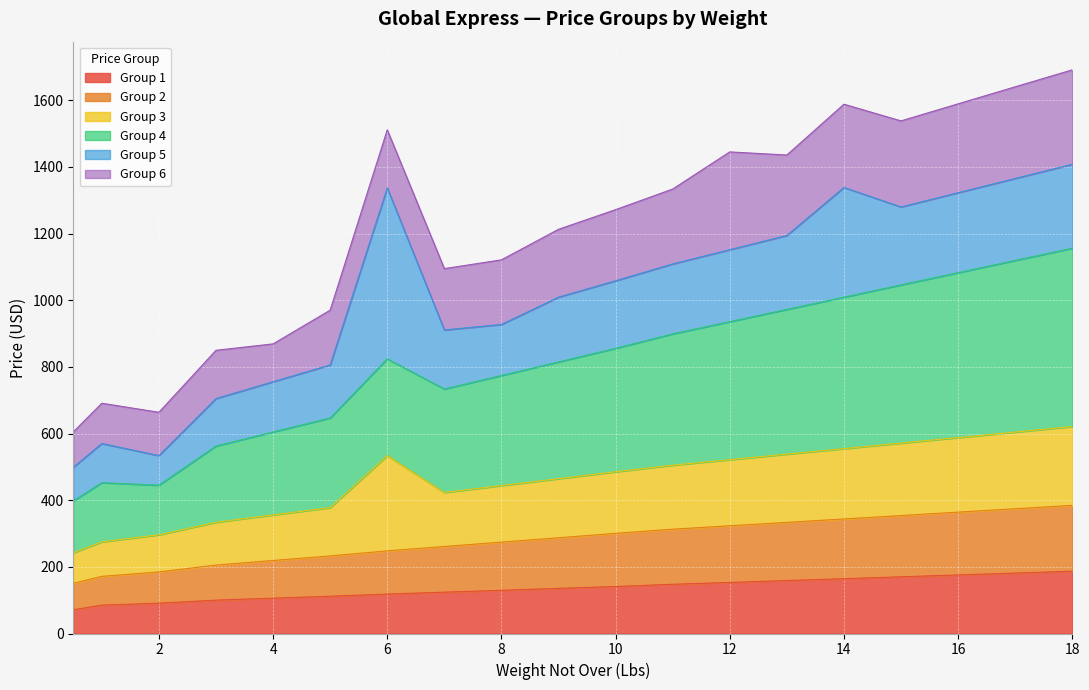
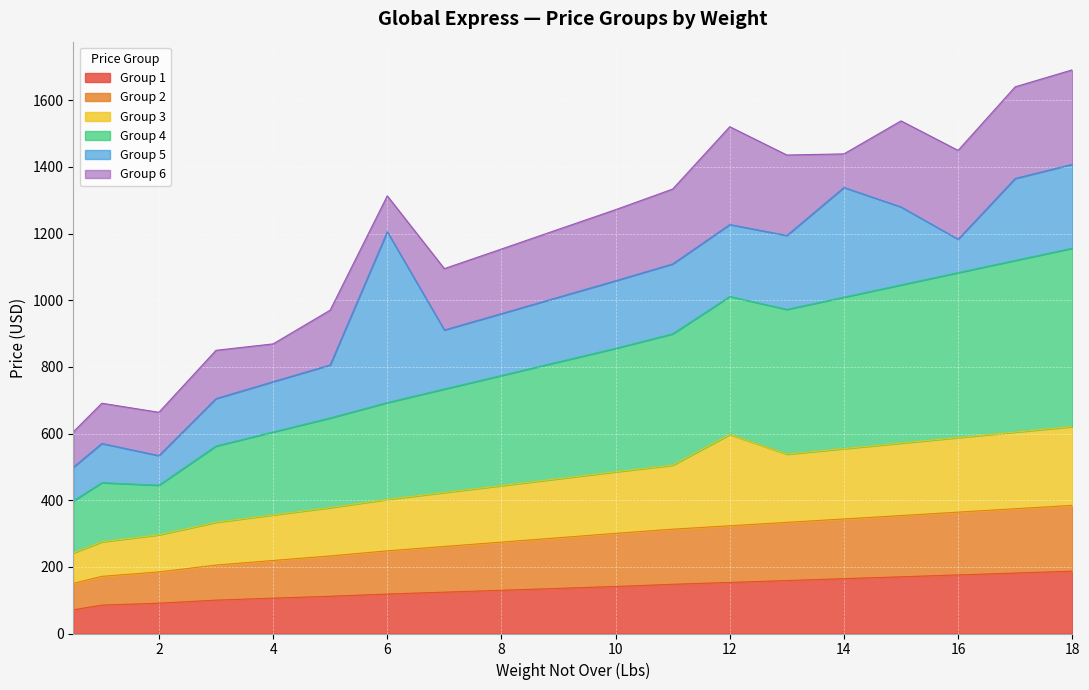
  {
    "Group 3": {
      "2": 110,
      "4": 140,
-     "6": 290,
+     "6": 150,
      "8": 170,
      "10": 180,
-     "12": 200,
+     "12": 270,
      "14": 210,
      "16": 220,
      "18": 240
    },
    "Group 4": {
      "2": 150,
      "4": 250,
      "6": 290,
      "8": 330,
      "10": 370,
      "12": 410,
      "14": 450,
      "16": 490,
      "18": 540
    },
    "Group 5": {
      "2": 90,
      "4": 150,
      "6": 510,
-     "8": 150,
+     "8": 190,
      "10": 200,
      "12": 220,
      "14": 330,
-     "16": 240,
+     "16": 100,
      "18": 250
    },
    "Group 6": {
      "2": 130,
      "4": 110,
-     "6": 170,
+     "6": 110,
      "8": 190,
      "10": 210,
      "12": 290,
-     "14": 250,
+     "14": 100,
      "16": 270,
      "18": 280
    }
  }
